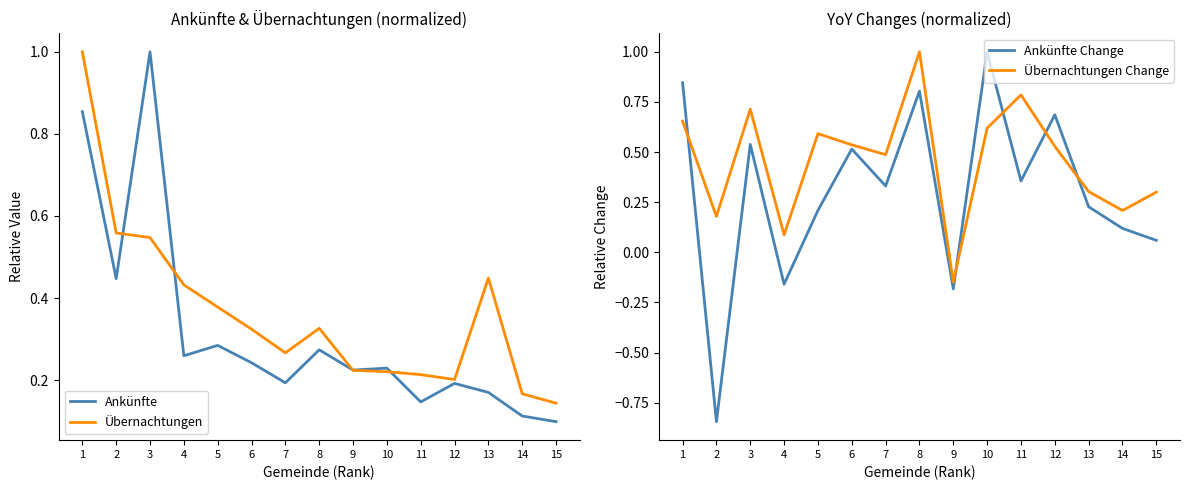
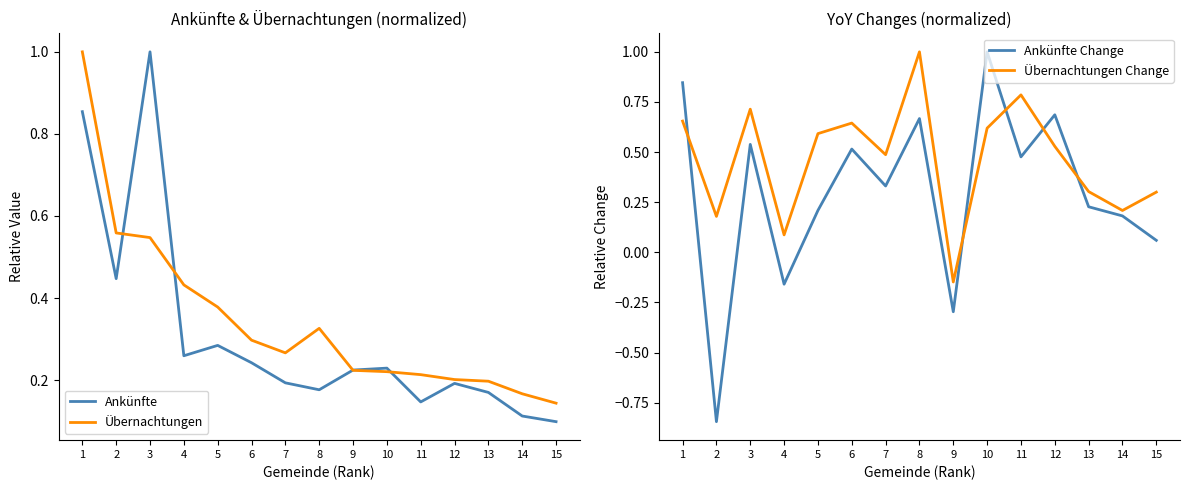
  {
    "Ankünfte & Übernachtungen (normalized)": {
      "Ankünfte": {
        "1": 0.85,
        "2": 0.45,
        "3": 1.00,
        "4": 0.26,
        "5": 0.28,
        "6": 0.24,
        "7": 0.19,
-       "8": 0.27,
+       "8": 0.18,
        "10": 0.23,
        "11": 0.15,
        "12": 0.19,
        "13": 0.17,
        "14": 0.11,
        "15": 0.10
      },
      "Übernachtungen": {
        "1": 1.00,
        "2": 0.56,
        "3": 0.55,
        "4": 0.43,
        "5": 0.38,
-       "6": 0.32,
+       "6": 0.30,
        "7": 0.27,
        "8": 0.33,
        "10": 0.22,
        "11": 0.21,
        "12": 0.20,
-       "13": 0.45,
+       "13": 0.20,
        "14": 0.17,
        "15": 0.14
      }
    },
    "YoY Changes (normalized)": {
      "Ankünfte Change": {
        "1": 0.85,
        "2": -0.84,
        "3": 0.54,
        "4": -0.16,
        "5": 0.21,
        "6": 0.52,
        "7": 0.33,
-       "8": 0.80,
-       "9": -0.18,
-       "11": 0.36,
+       "8": 0.67,
+       "9": -0.30,
+       "11": 0.48,
        "12": 0.69,
        "13": 0.23,
-       "14": 0.12,
+       "14": 0.18,
        "15": 0.06
      },
      "Übernachtungen Change": {
        "1": 0.65,
        "2": 0.18,
        "3": 0.71,
        "4": 0.09,
        "5": 0.59,
-       "6": 0.54,
+       "6": 0.64,
        "7": 0.49,
        "8": 1.00,
        "9": -0.15,
        "10": 0.62,
        "11": 0.79,
        "12": 0.53,
        "13": 0.30,
        "14": 0.21,
        "15": 0.30
      }
    }
  }
